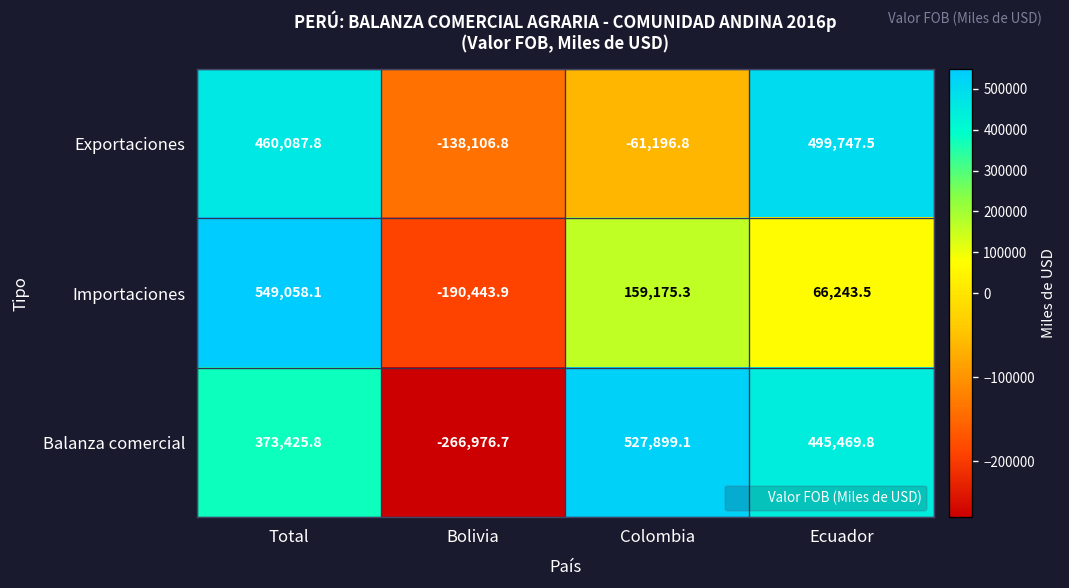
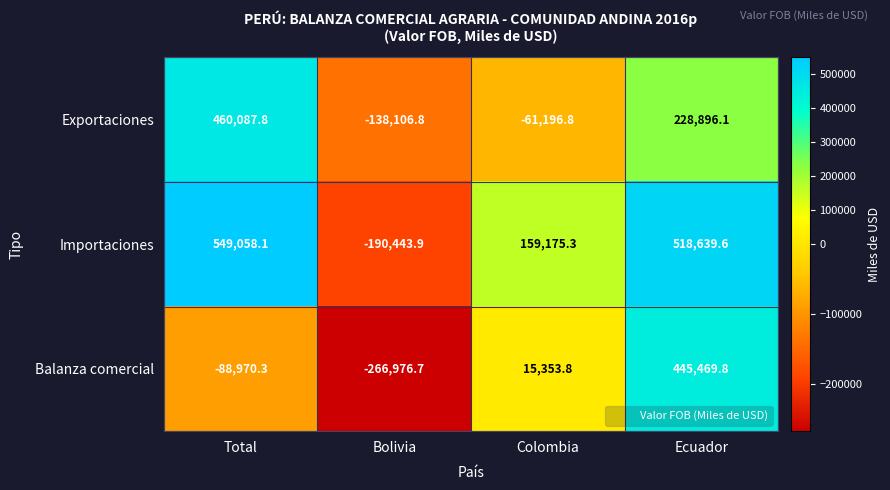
  {
    "Exportaciones": {
      "Total": "460,087.8",
      "Bolivia": "-138,106.8",
      "Colombia": "-61,196.8",
-     "Ecuador": "499,747.5"
+     "Ecuador": "228,896.1"
    },
    "Importaciones": {
      "Total": "549,058.1",
      "Bolivia": "-190,443.9",
      "Colombia": "159,175.3",
-     "Ecuador": "66,243.5"
+     "Ecuador": "518,639.6"
    },
    "Balanza comercial": {
-     "Total": "373,425.8",
+     "Total": "-88,970.3",
      "Bolivia": "-266,976.7",
-     "Colombia": "527,899.1",
+     "Colombia": "15,353.8",
      "Ecuador": "445,469.8"
    }
  }
